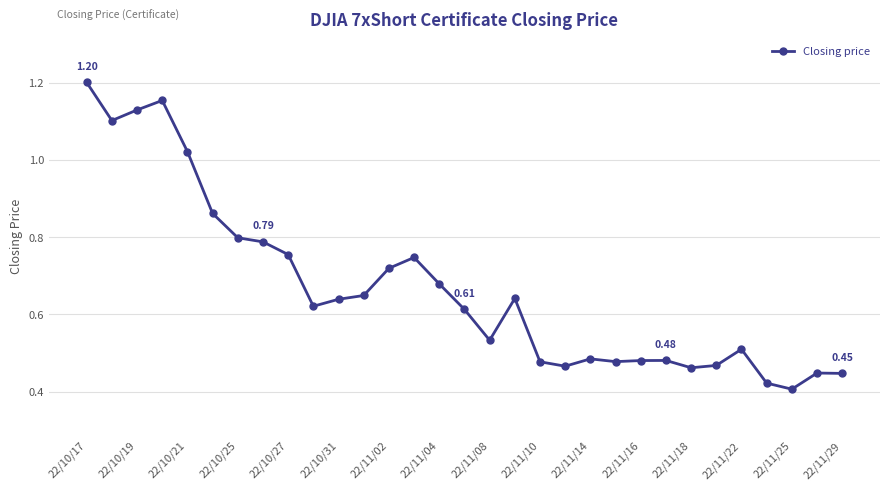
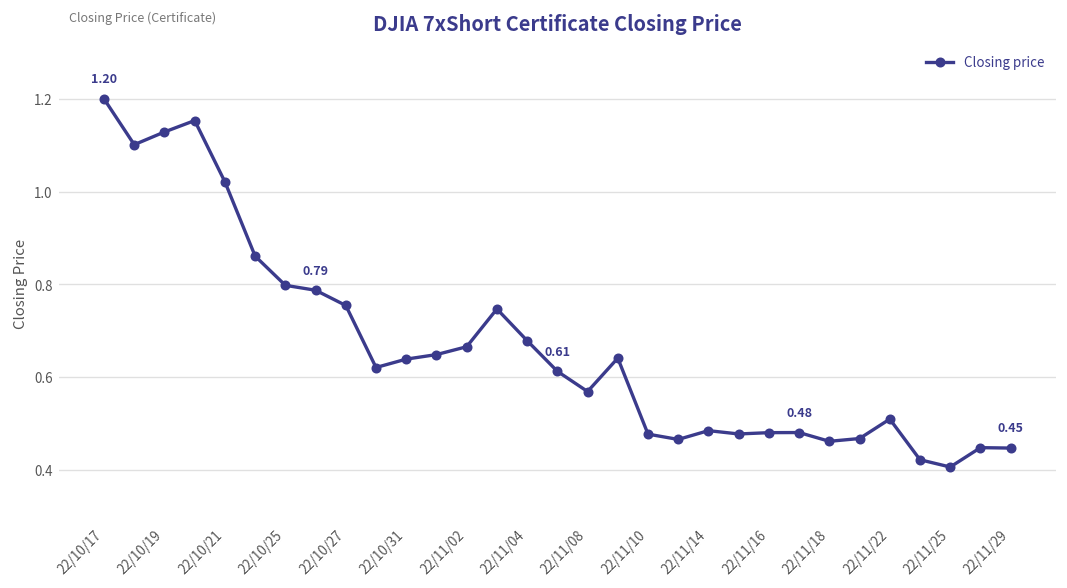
  {
    "22/10/19": 1.13,
    "22/10/21": 1.02,
    "22/10/25": 0.80,
    "22/10/27": 0.75,
    "22/10/31": 0.64,
-   "22/11/02": 0.72,
+   "22/11/02": 0.67,
    "22/11/04": 0.68,
-   "22/11/08": 0.53,
+   "22/11/08": 0.57,
    "22/11/10": 0.48,
    "22/11/14": 0.48,
    "22/11/18": 0.46,
    "22/11/22": 0.51,
    "22/11/25": 0.41
  }
